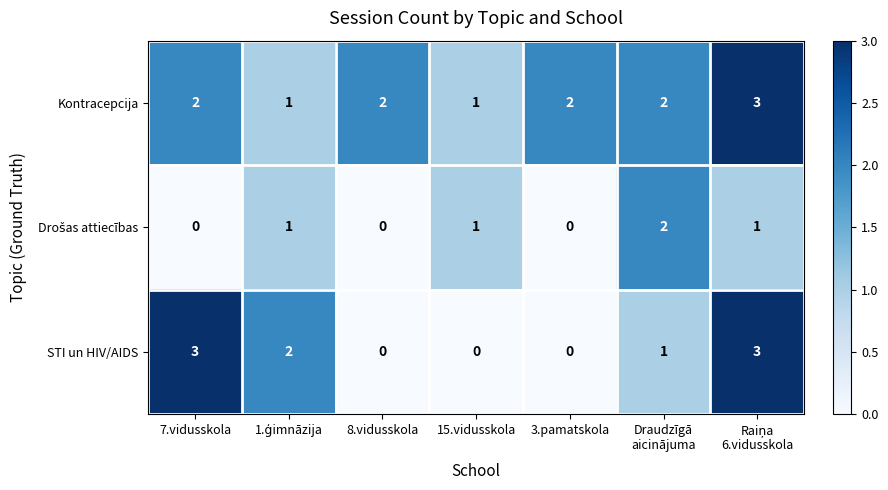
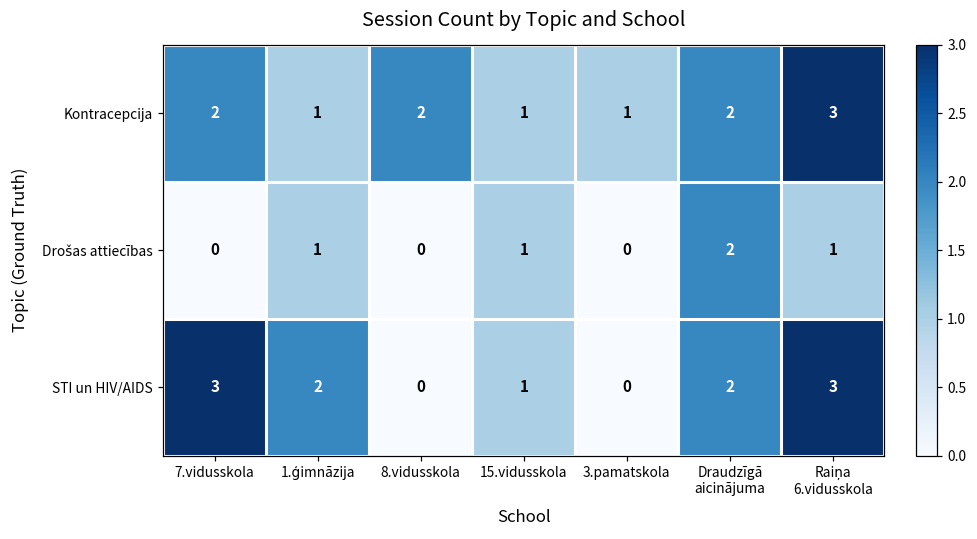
  {
    "Kontracepcija": {
      "7.vidusskola": 2,
      "1.ģimnāzija": 1,
      "8.vidusskola": 2,
      "15.vidusskola": 1,
-     "3.pamatskola": 2,
+     "3.pamatskola": 1,
      "Draudzīgā aicinājuma": 2,
      "Raiņa 6.vidusskola": 3
    },
    "Drošas attiecības": {
      "7.vidusskola": 0,
      "1.ģimnāzija": 1,
      "8.vidusskola": 0,
      "15.vidusskola": 1,
      "3.pamatskola": 0,
      "Draudzīgā aicinājuma": 2,
      "Raiņa 6.vidusskola": 1
    },
    "STI un HIV/AIDS": {
      "7.vidusskola": 3,
      "1.ģimnāzija": 2,
      "8.vidusskola": 0,
-     "15.vidusskola": 0,
+     "15.vidusskola": 1,
      "3.pamatskola": 0,
-     "Draudzīgā aicinājuma": 1,
+     "Draudzīgā aicinājuma": 2,
      "Raiņa 6.vidusskola": 3
    }
  }
